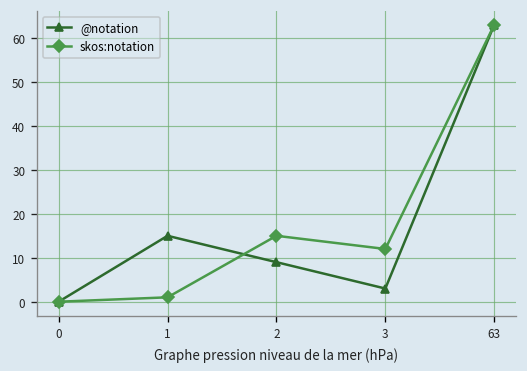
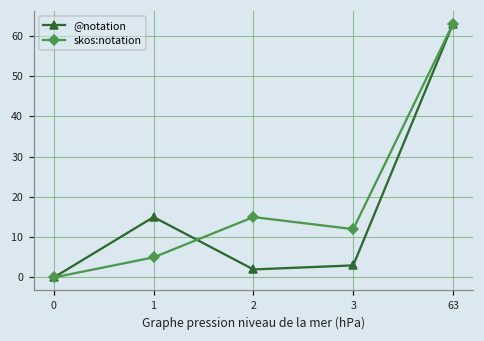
  {
    "@notation": {
      "1": 15,
-     "2": 9,
+     "2": 2,
      "3": 3
    },
    "skos:notation": {
-     "1": 1,
+     "1": 5,
      "2": 15,
      "3": 12
    }
  }
